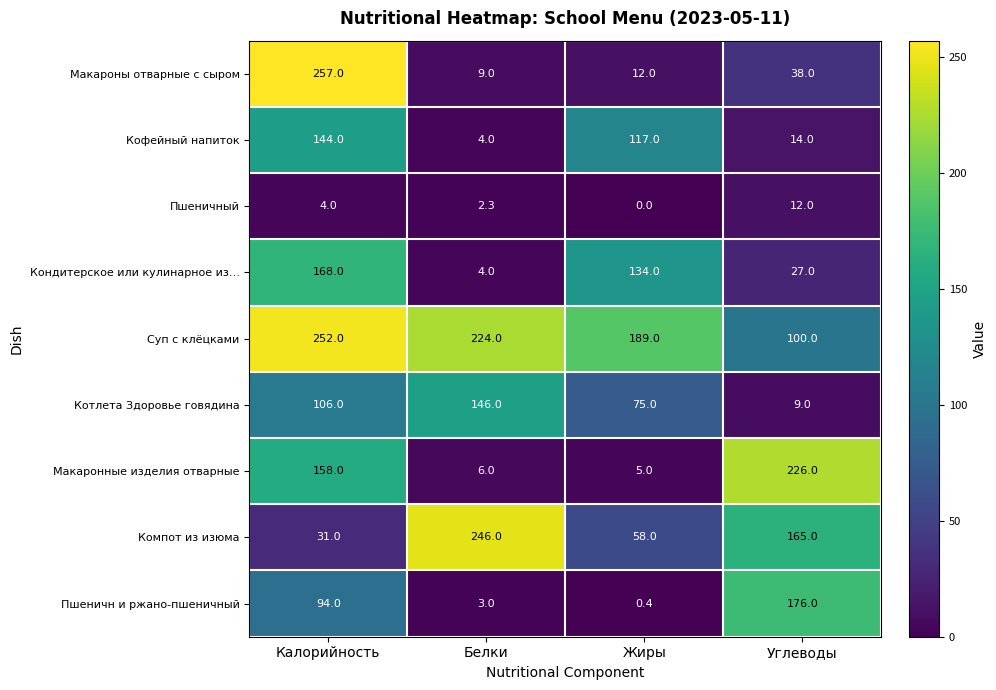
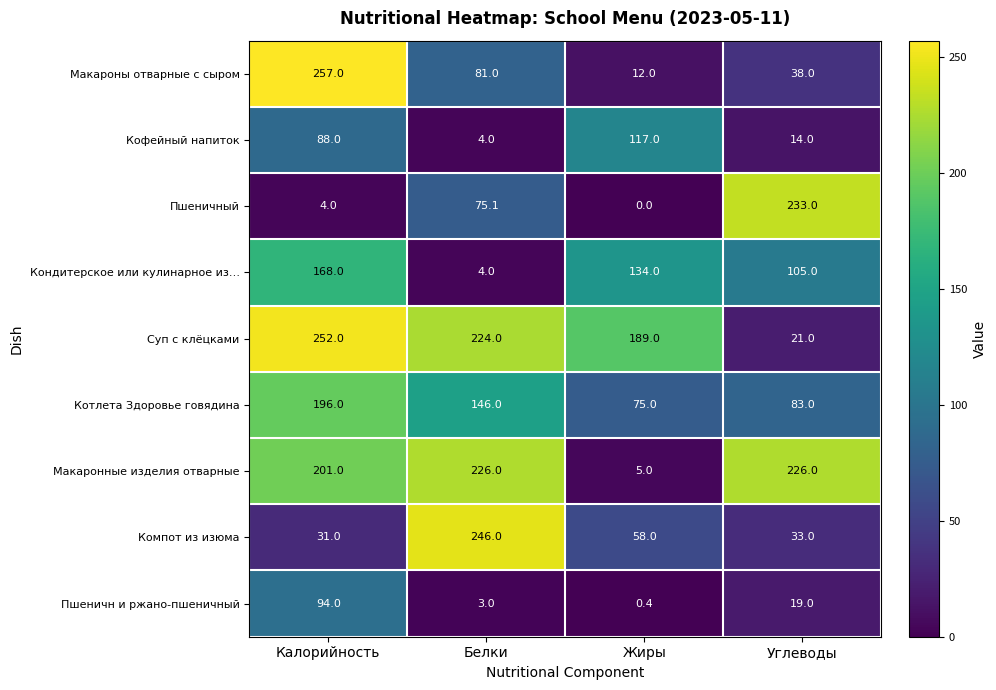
  {
    "Макароны отварные с сыром": {
      "Калорийность": 257.0,
-     "Белки": 9.0,
+     "Белки": 81.0,
      "Жиры": 12.0,
      "Углеводы": 38.0
    },
    "Кофейный напиток": {
-     "Калорийность": 144.0,
+     "Калорийность": 88.0,
      "Белки": 4.0,
      "Жиры": 117.0,
      "Углеводы": 14.0
    },
    "Пшеничный": {
      "Калорийность": 4.0,
-     "Белки": 2.3,
+     "Белки": 75.1,
      "Жиры": 0.0,
-     "Углеводы": 12.0
+     "Углеводы": 233.0
    },
    "Кондитерское или кулинарное из…": {
      "Калорийность": 168.0,
      "Белки": 4.0,
      "Жиры": 134.0,
-     "Углеводы": 27.0
+     "Углеводы": 105.0
    },
    "Суп с клёцками": {
      "Калорийность": 252.0,
      "Белки": 224.0,
      "Жиры": 189.0,
-     "Углеводы": 100.0
+     "Углеводы": 21.0
    },
    "Котлета Здоровье говядина": {
-     "Калорийность": 106.0,
+     "Калорийность": 196.0,
      "Белки": 146.0,
      "Жиры": 75.0,
-     "Углеводы": 9.0
+     "Углеводы": 83.0
    },
    "Макаронные изделия отварные": {
-     "Калорийность": 158.0,
-     "Белки": 6.0,
+     "Калорийность": 201.0,
+     "Белки": 226.0,
      "Жиры": 5.0,
      "Углеводы": 226.0
    },
    "Компот из изюма": {
      "Калорийность": 31.0,
      "Белки": 246.0,
      "Жиры": 58.0,
-     "Углеводы": 165.0
+     "Углеводы": 33.0
    },
    "Пшеничн и ржано-пшеничный": {
      "Калорийность": 94.0,
      "Белки": 3.0,
      "Жиры": 0.4,
-     "Углеводы": 176.0
+     "Углеводы": 19.0
    }
  }
